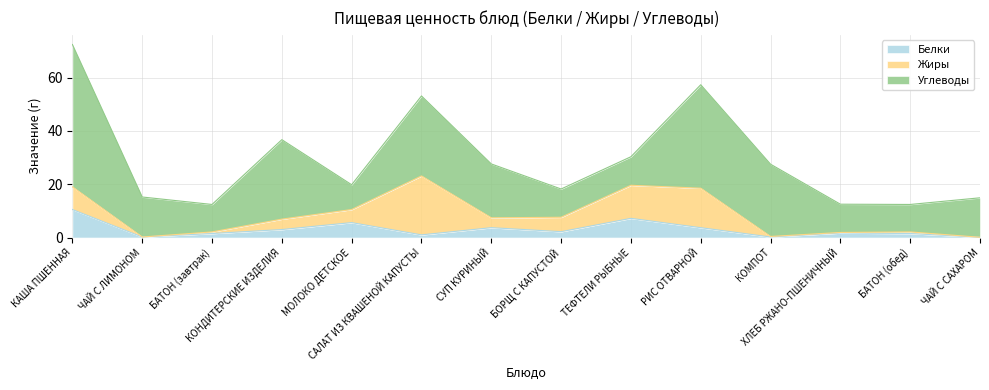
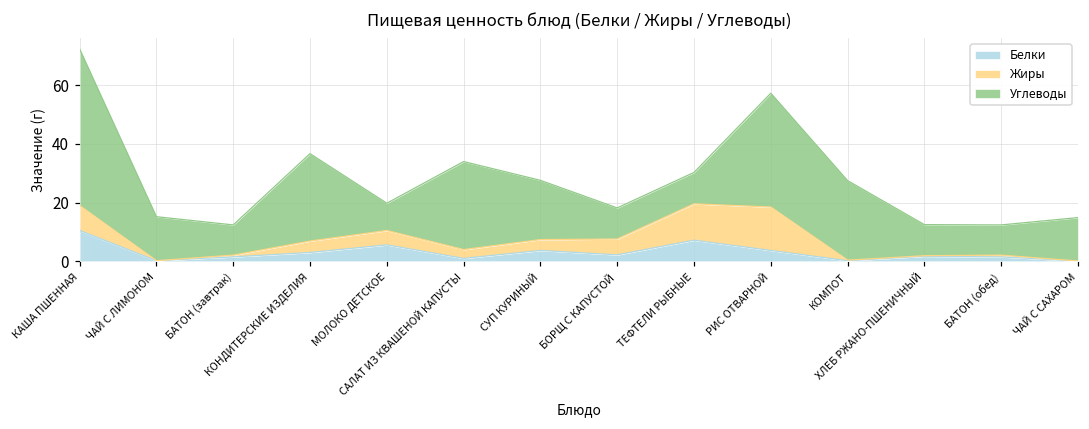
  {
    "Белки": {
      "КАША ПШЕННАЯ": 11,
      "КОНДИТЕРСКИЕ ИЗДЕЛИЯ": 3,
      "МОЛОКО ДЕТСКОЕ": 6,
      "САЛАТ ИЗ КВАШЕНОЙ КАПУСТЫ": 1,
      "СУП КУРИНЫЙ": 4,
      "БОРЩ С КАПУСТОЙ": 2,
      "ТЕФТЕЛИ РЫБНЫЕ": 7,
      "РИС ОТВАРНОЙ": 4
    },
    "Жиры": {
      "КАША ПШЕННАЯ": 9,
      "КОНДИТЕРСКИЕ ИЗДЕЛИЯ": 4,
      "МОЛОКО ДЕТСКОЕ": 5,
-     "САЛАТ ИЗ КВАШЕНОЙ КАПУСТЫ": 22,
+     "САЛАТ ИЗ КВАШЕНОЙ КАПУСТЫ": 3,
      "СУП КУРИНЫЙ": 4,
      "БОРЩ С КАПУСТОЙ": 5,
      "ТЕФТЕЛИ РЫБНЫЕ": 12,
      "РИС ОТВАРНОЙ": 15
    },
    "Углеводы": {
      "КАША ПШЕННАЯ": 53,
      "ЧАЙ С ЛИМОНОМ": 15,
      "БАТОН (завтрак)": 10,
      "КОНДИТЕРСКИЕ ИЗДЕЛИЯ": 30,
      "МОЛОКО ДЕТСКОЕ": 9,
      "САЛАТ ИЗ КВАШЕНОЙ КАПУСТЫ": 30,
      "СУП КУРИНЫЙ": 20,
      "БОРЩ С КАПУСТОЙ": 11,
      "ТЕФТЕЛИ РЫБНЫЕ": 11,
      "РИС ОТВАРНОЙ": 39,
      "КОМПОТ": 27,
      "ХЛЕБ РЖАНО-ПШЕНИЧНЫЙ": 11,
      "БАТОН (обед)": 10,
      "ЧАЙ С САХАРОМ": 15
    }
  }
